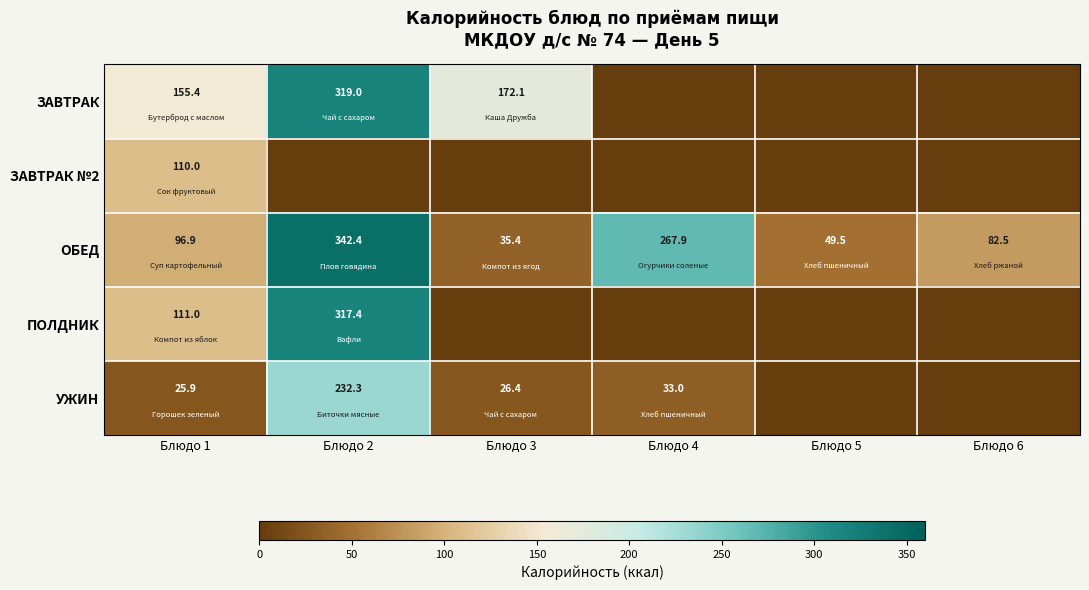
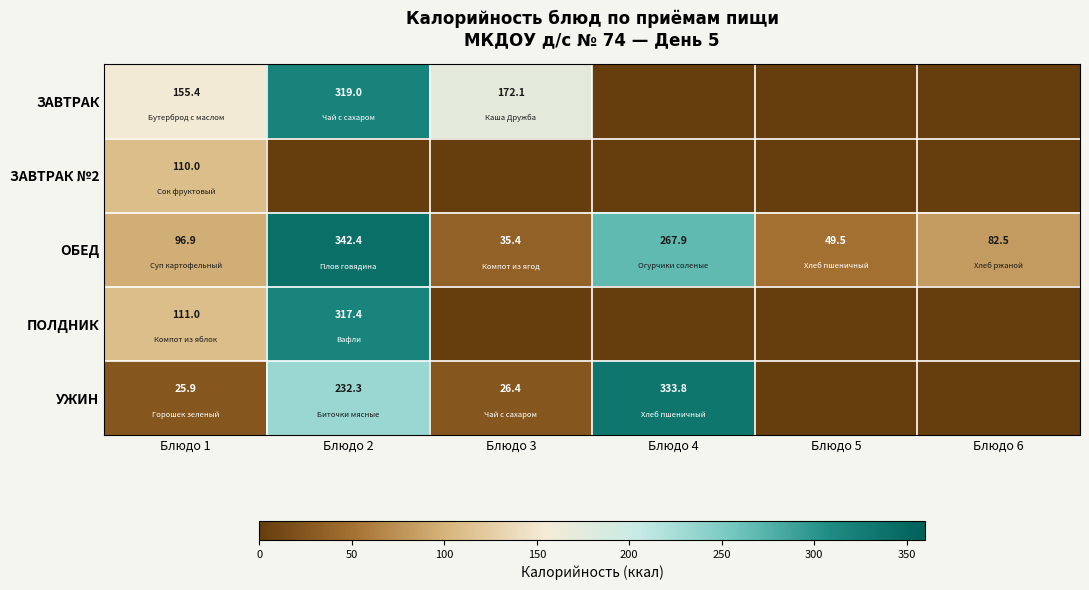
  {
    "УЖИН": {
-     "Блюдо 4": 33.0
+     "Блюдо 4": 333.8
    }
  }
